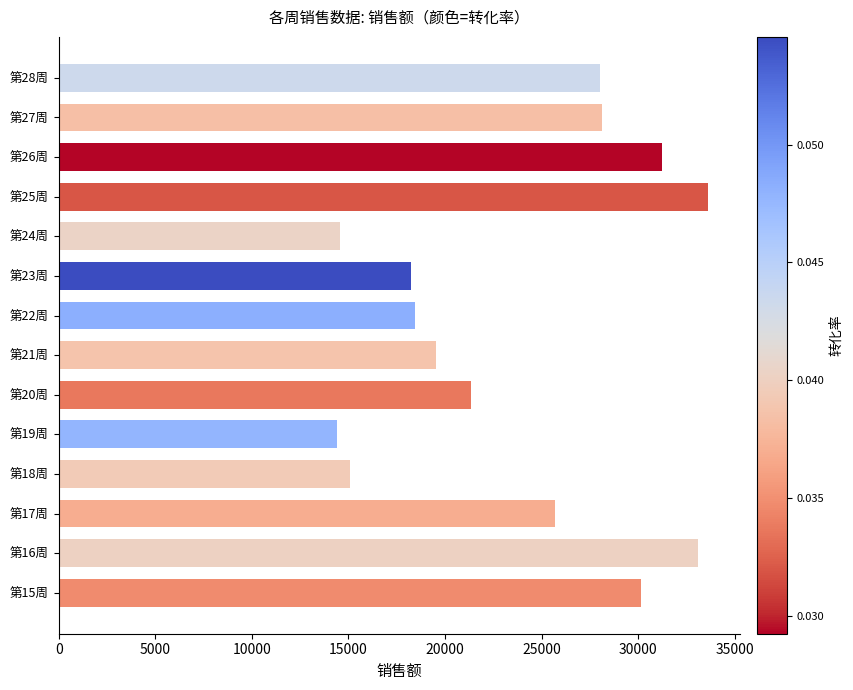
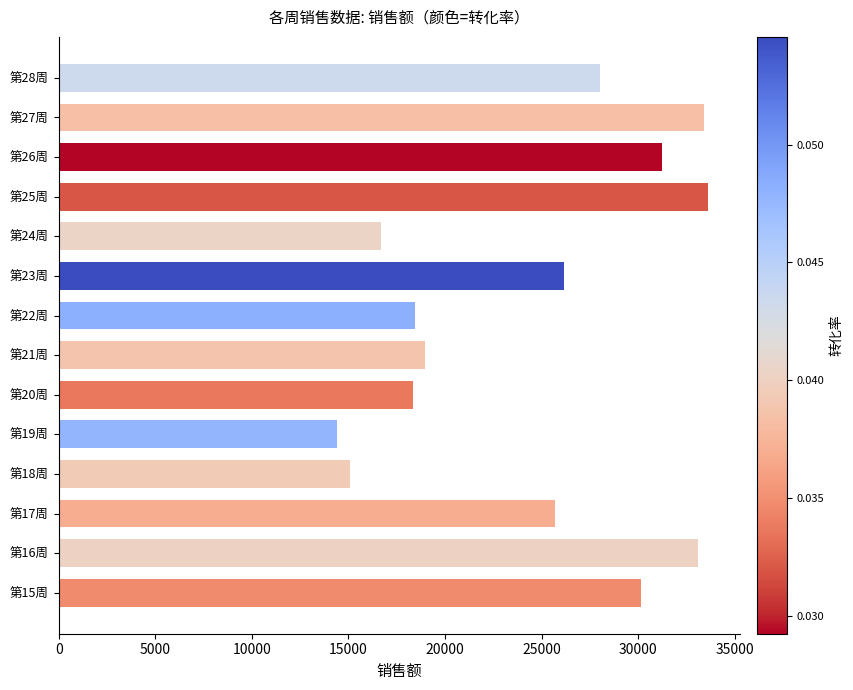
  {
    "第28周": 28000,
-   "第27周": 28100,
+   "第27周": 33400,
    "第26周": 31200,
    "第25周": 33600,
-   "第24周": 14600,
-   "第23周": 18300,
+   "第24周": 16700,
+   "第23周": 26100,
    "第22周": 18400,
-   "第21周": 19500,
-   "第20周": 21300,
+   "第21周": 19000,
+   "第20周": 18400,
    "第19周": 14400,
    "第18周": 15100,
    "第17周": 25700,
    "第16周": 33100,
    "第15周": 30100
  }
